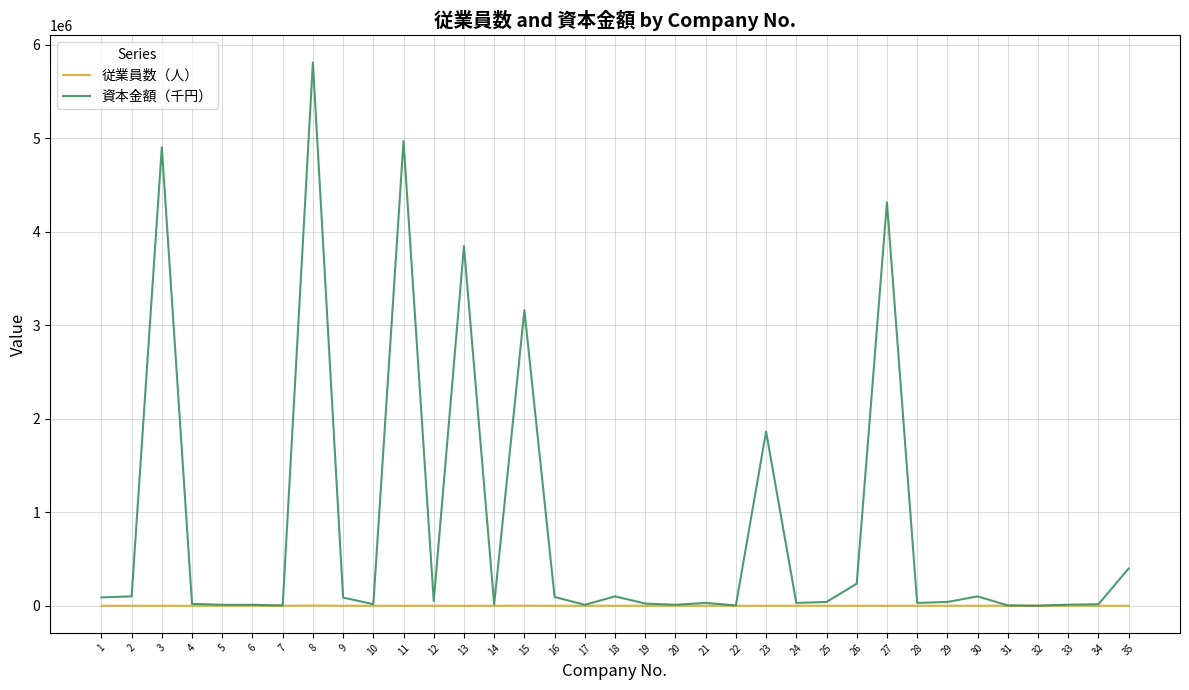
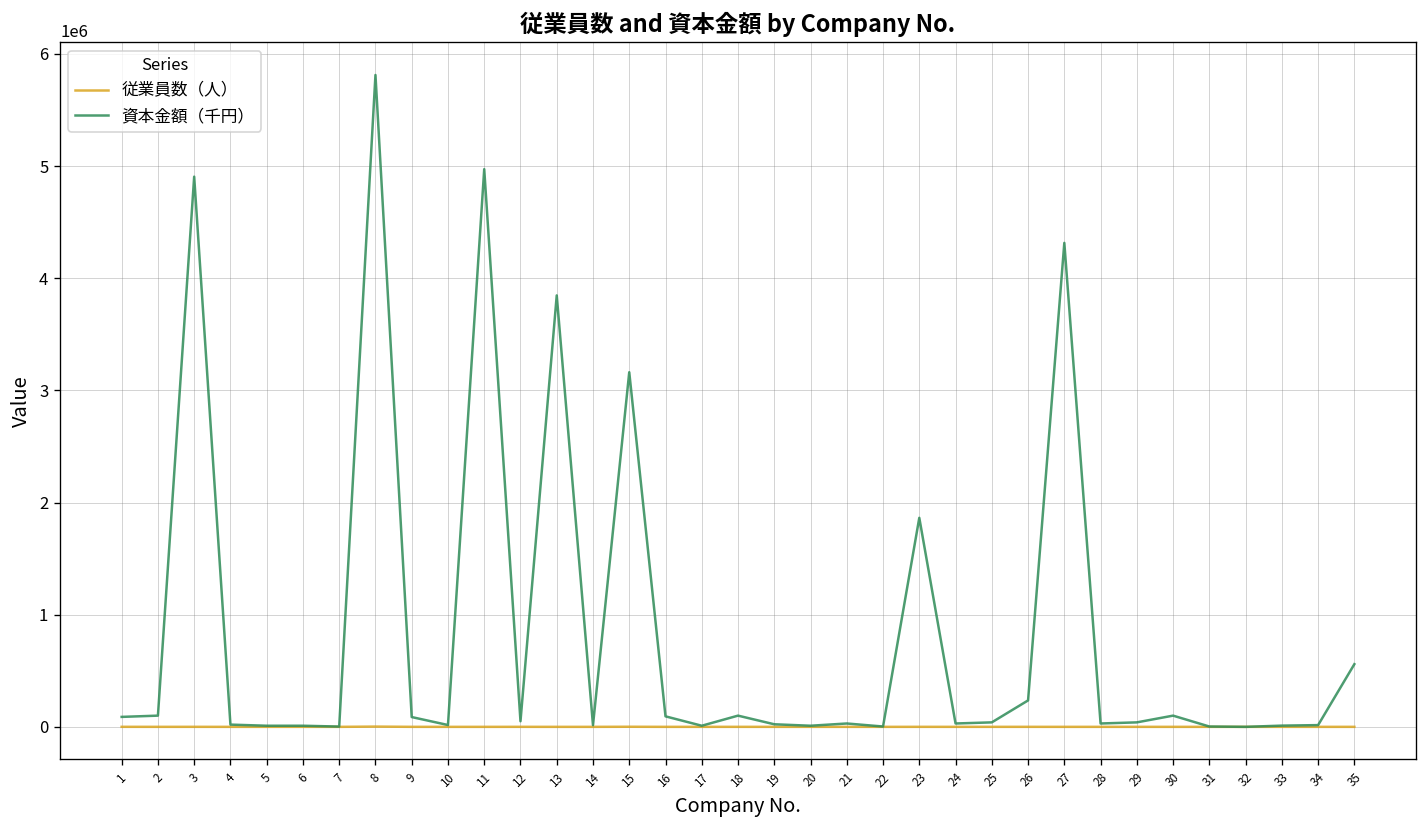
  {
    "従業員数（人）": {
      "1": 0,
      "2": 0,
      "3": 0,
      "8": 0,
      "9": 0,
      "11": 0,
      "12": 0,
      "13": 0,
      "15": 0,
      "16": 0,
      "18": 0,
      "21": 0,
      "23": 0,
      "24": 0,
      "25": 0,
      "26": 0,
      "27": 0,
      "28": 0,
      "29": 0,
      "30": 0,
      "35": 0
    },
    "資本金額（千円）": {
      "1": 100000,
      "2": 100000,
      "3": 4900000,
      "8": 5800000,
      "9": 100000,
      "11": 5000000,
      "12": 100000,
      "13": 3800000,
      "15": 3200000,
      "16": 100000,
      "18": 100000,
      "21": 0,
      "23": 1900000,
      "24": 0,
      "25": 0,
      "26": 200000,
      "27": 4300000,
      "28": 0,
      "29": 0,
      "30": 100000,
-     "35": 400000
+     "35": 600000
    }
  }
